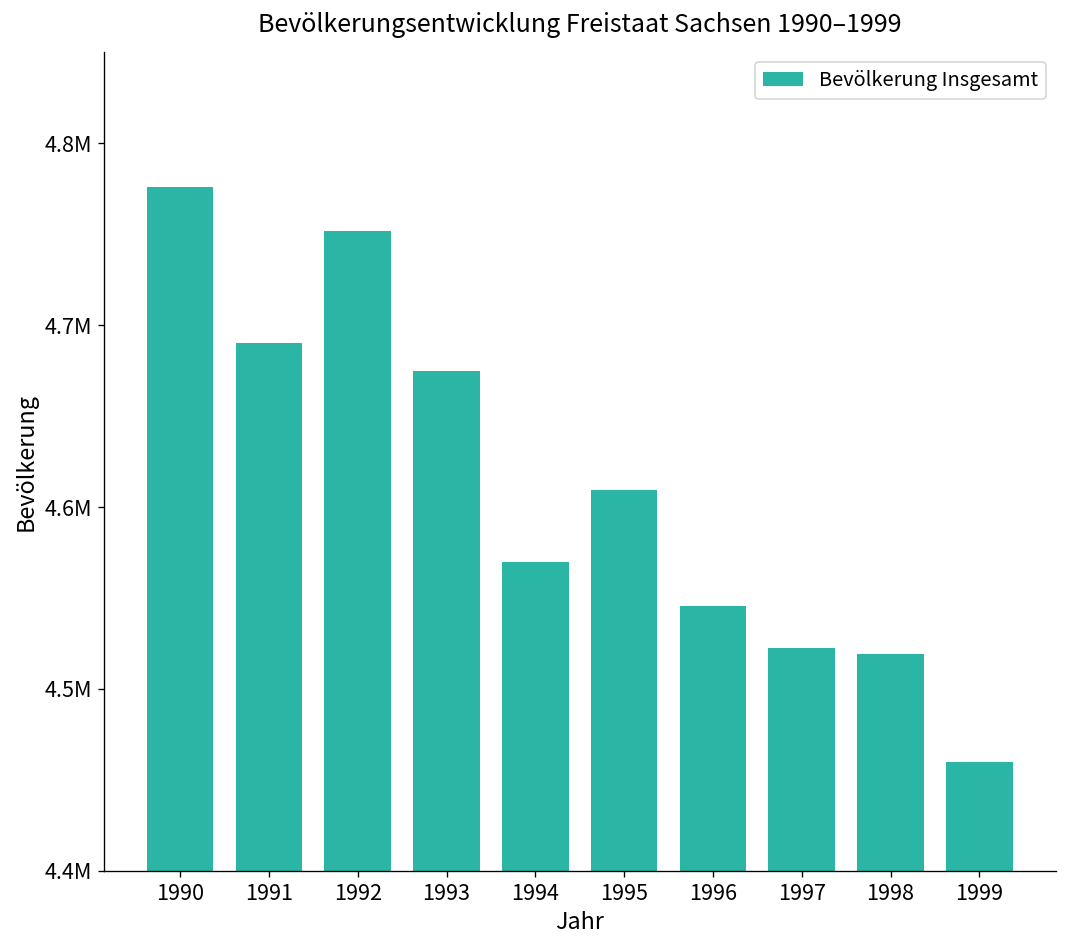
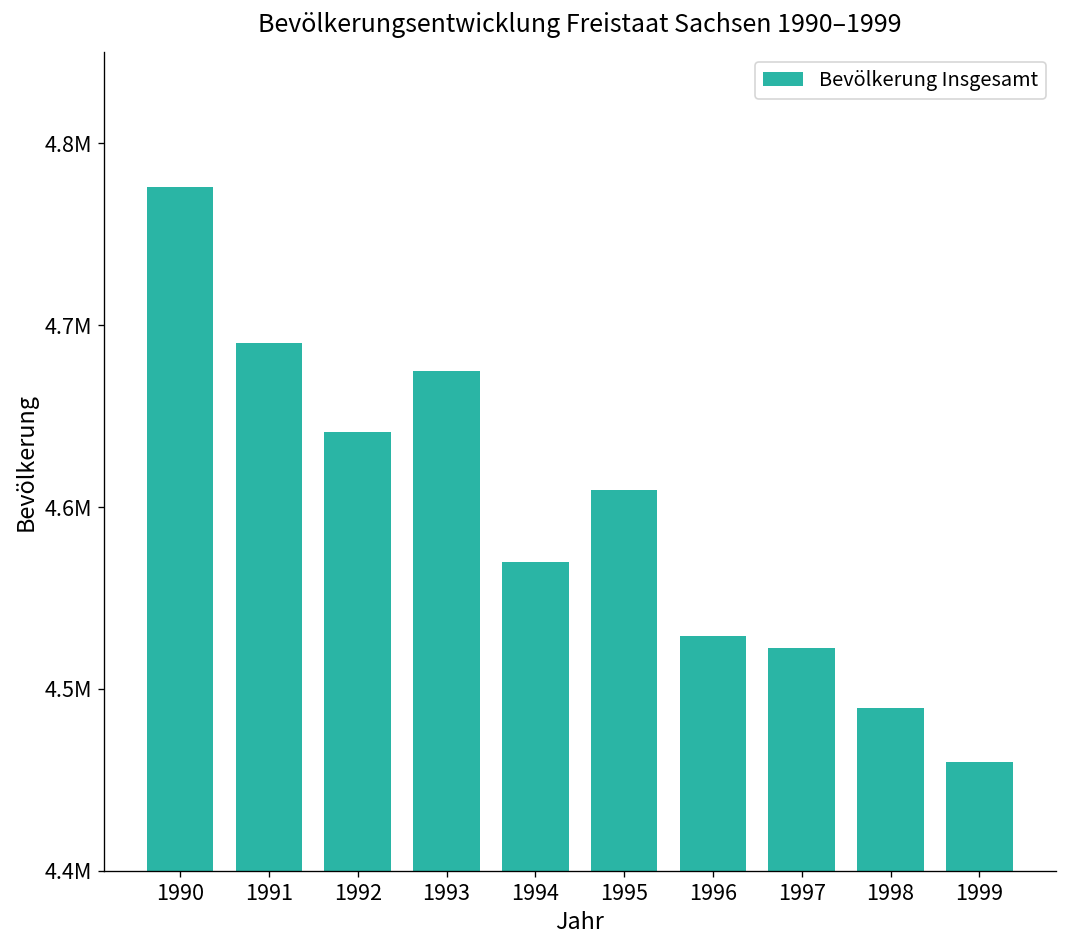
  {
    "1990": 4776000,
    "1991": 4690000,
-   "1992": 4752000,
+   "1992": 4641000,
    "1993": 4675000,
    "1994": 4570000,
    "1995": 4609000,
-   "1996": 4546000,
+   "1996": 4529000,
    "1997": 4522000,
-   "1998": 4519000,
+   "1998": 4489000,
    "1999": 4460000
  }
